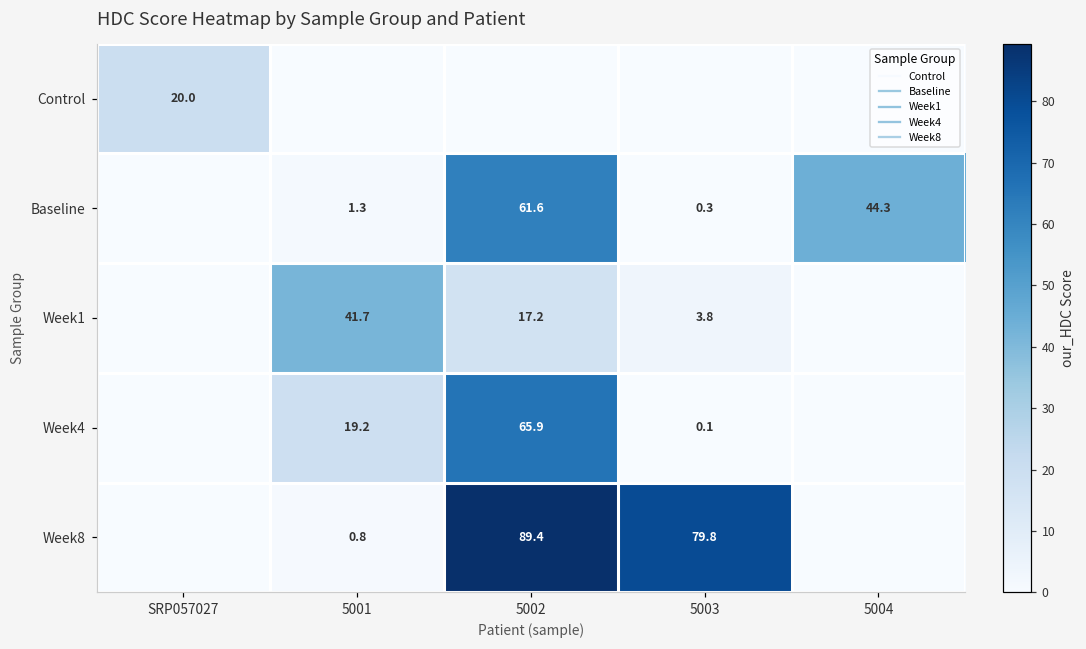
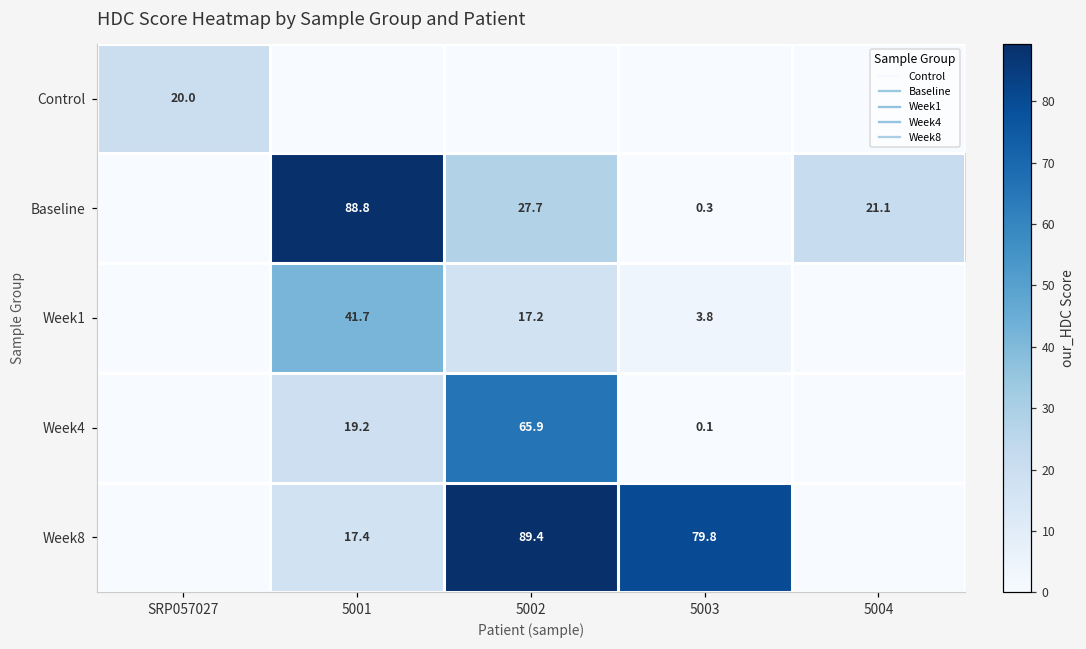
  {
    "Control": {
      "SRP057027": 20.0
    },
    "Baseline": {
-     "5001": 1.3,
-     "5002": 61.6,
+     "5001": 88.8,
+     "5002": 27.7,
      "5003": 0.3,
-     "5004": 44.3
+     "5004": 21.1
    },
    "Week1": {
      "5001": 41.7,
      "5002": 17.2,
      "5003": 3.8
    },
    "Week4": {
      "5001": 19.2,
      "5002": 65.9,
      "5003": 0.1
    },
    "Week8": {
-     "5001": 0.8,
+     "5001": 17.4,
      "5002": 89.4,
      "5003": 79.8
    }
  }
